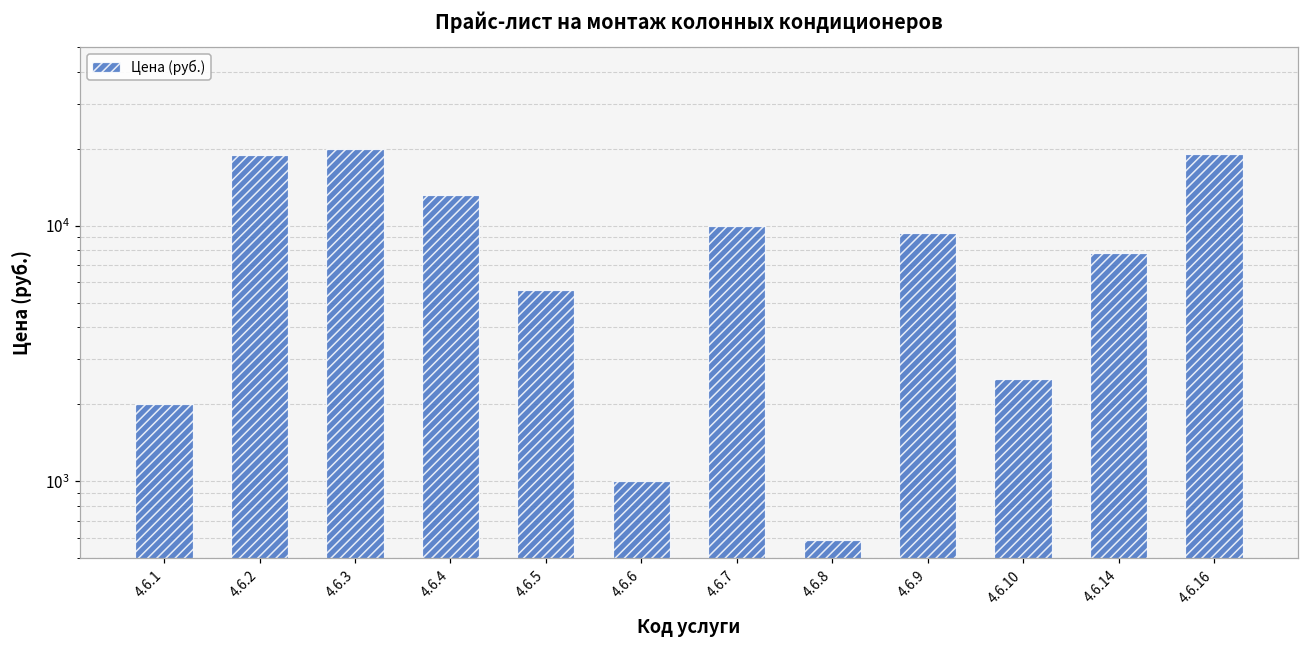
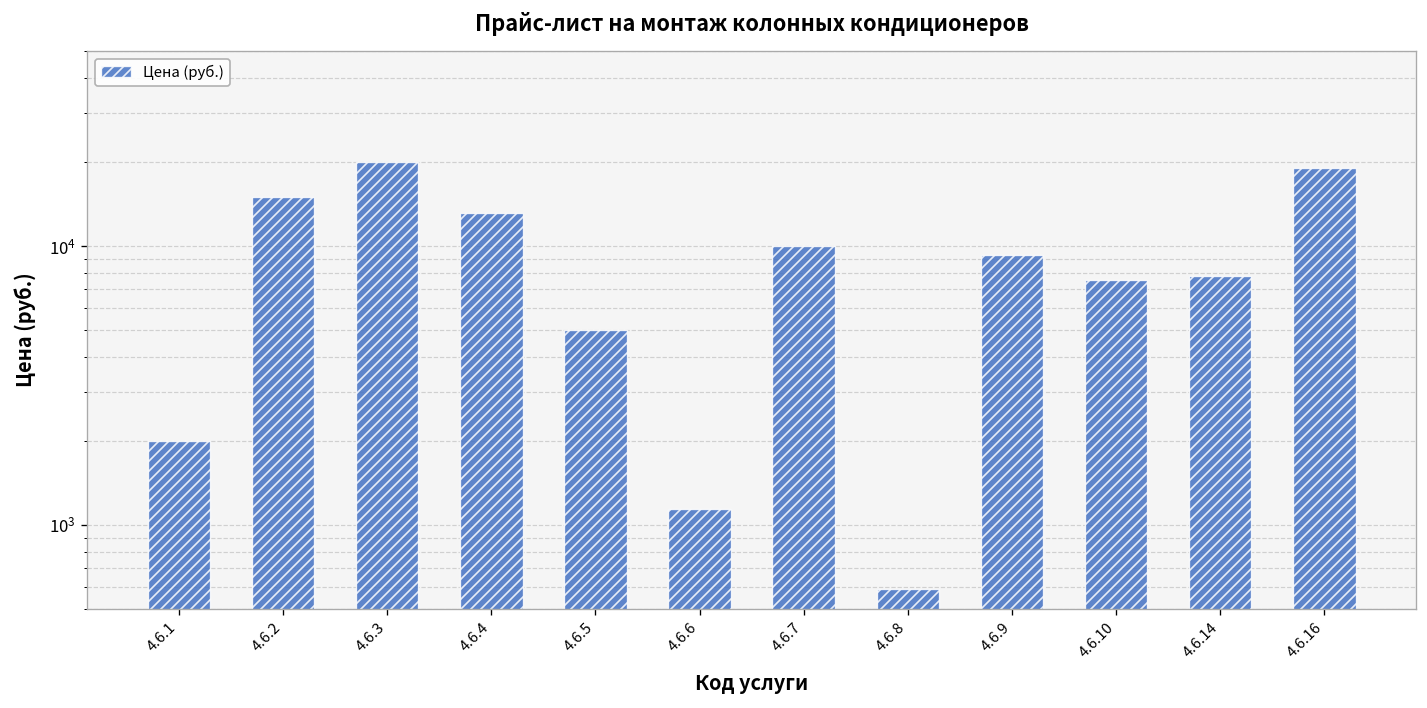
  {
    "4.6.1": 2000,
-   "4.6.2": 19000,
+   "4.6.2": 15000,
    "4.6.3": 20000,
    "4.6.4": 13000,
-   "4.6.5": 5600,
-   "4.6.6": 1000,
+   "4.6.5": 5000,
+   "4.6.6": 1100,
    "4.6.7": 10000,
    "4.6.8": 590,
    "4.6.9": 9300,
-   "4.6.10": 2500,
+   "4.6.10": 7600,
    "4.6.14": 7800,
    "4.6.16": 19000
  }
